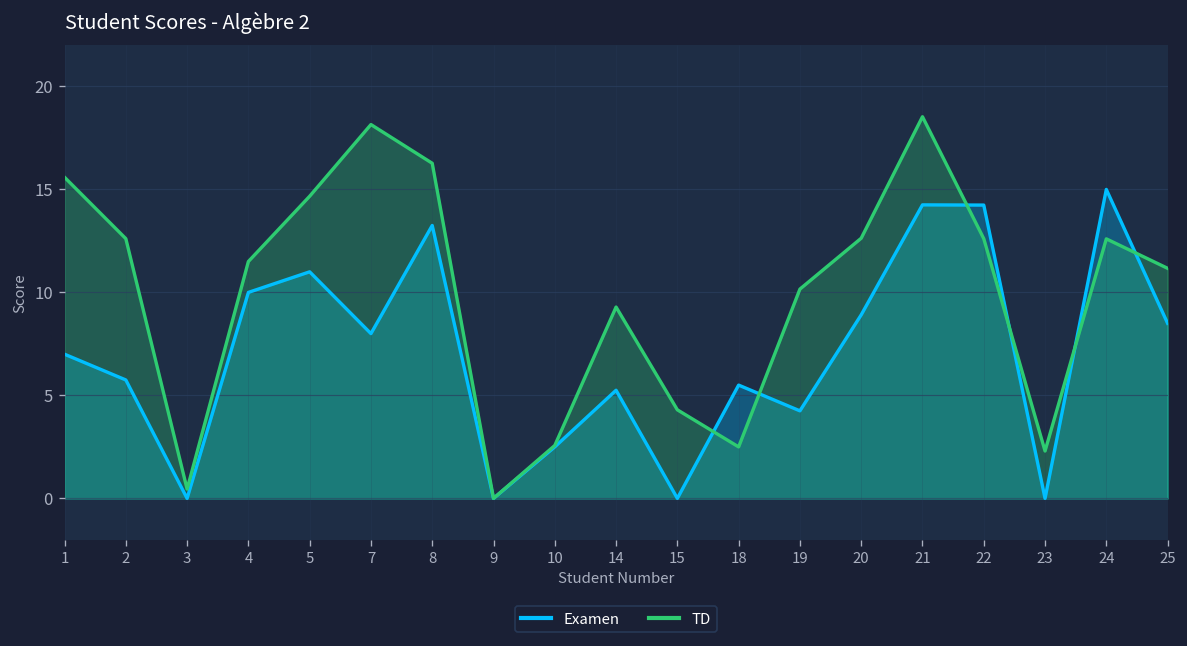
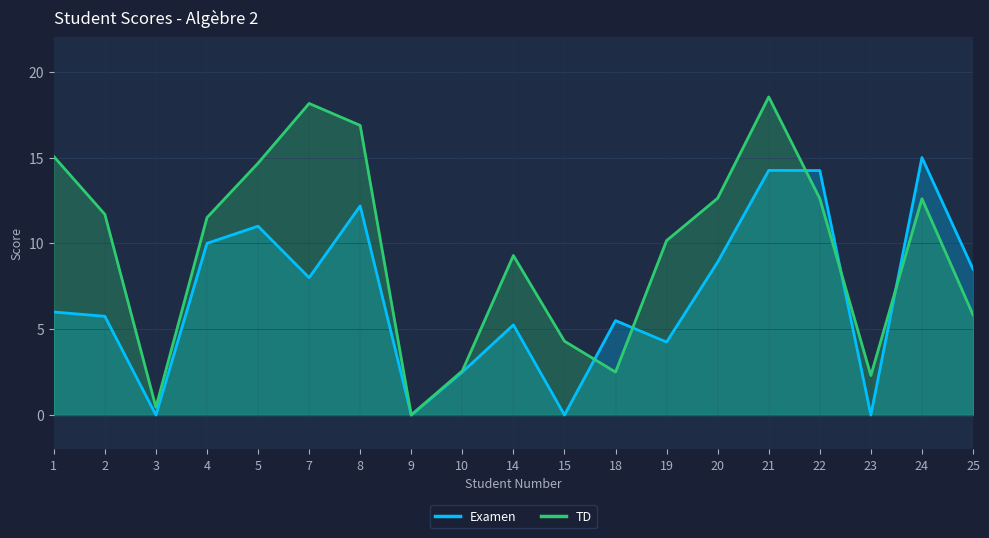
  {
    "Examen": {
-     "1": 7,
+     "1": 6,
      "2": 5.8,
      "3": 0.0,
      "4": 10.0,
      "5": 11.0,
      "7": 8.0,
-     "8": 13.3,
+     "8": 12.2,
      "14": 5.3,
      "15": 0.0,
      "18": 5.5,
      "19": 4.3,
      "20": 8.9,
      "21": 14.3,
      "22": 14.2,
      "23": 0.0,
      "24": 15.0,
      "25": 8.5
    },
    "TD": {
-     "1": 15.6,
-     "2": 12.6,
+     "1": 15.1,
+     "2": 11.7,
      "3": 0.5,
      "4": 11.5,
      "5": 14.7,
      "7": 18.2,
-     "8": 16.3,
+     "8": 16.9,
      "14": 9.3,
      "15": 4.3,
      "18": 2.5,
      "19": 10.2,
      "20": 12.6,
      "21": 18.5,
      "22": 12.6,
      "23": 2.3,
      "24": 12.6,
-     "25": 11.2
+     "25": 5.8
    }
  }
